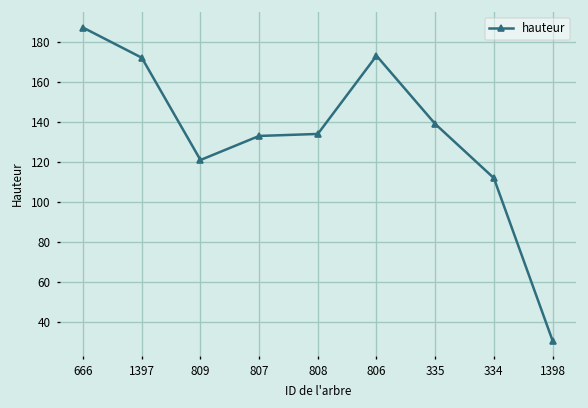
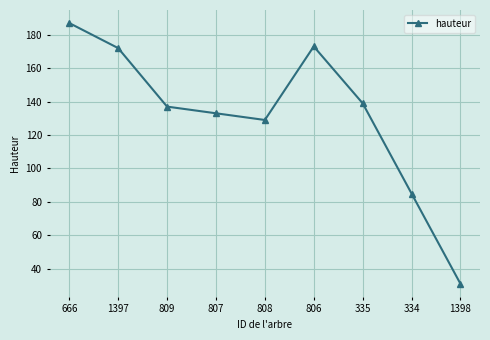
  {
    "666": 187,
    "1397": 172,
-   "809": 121,
+   "809": 137,
    "807": 133,
-   "808": 134,
+   "808": 129,
    "806": 173,
    "335": 139,
-   "334": 112,
+   "334": 85,
    "1398": 31
  }
